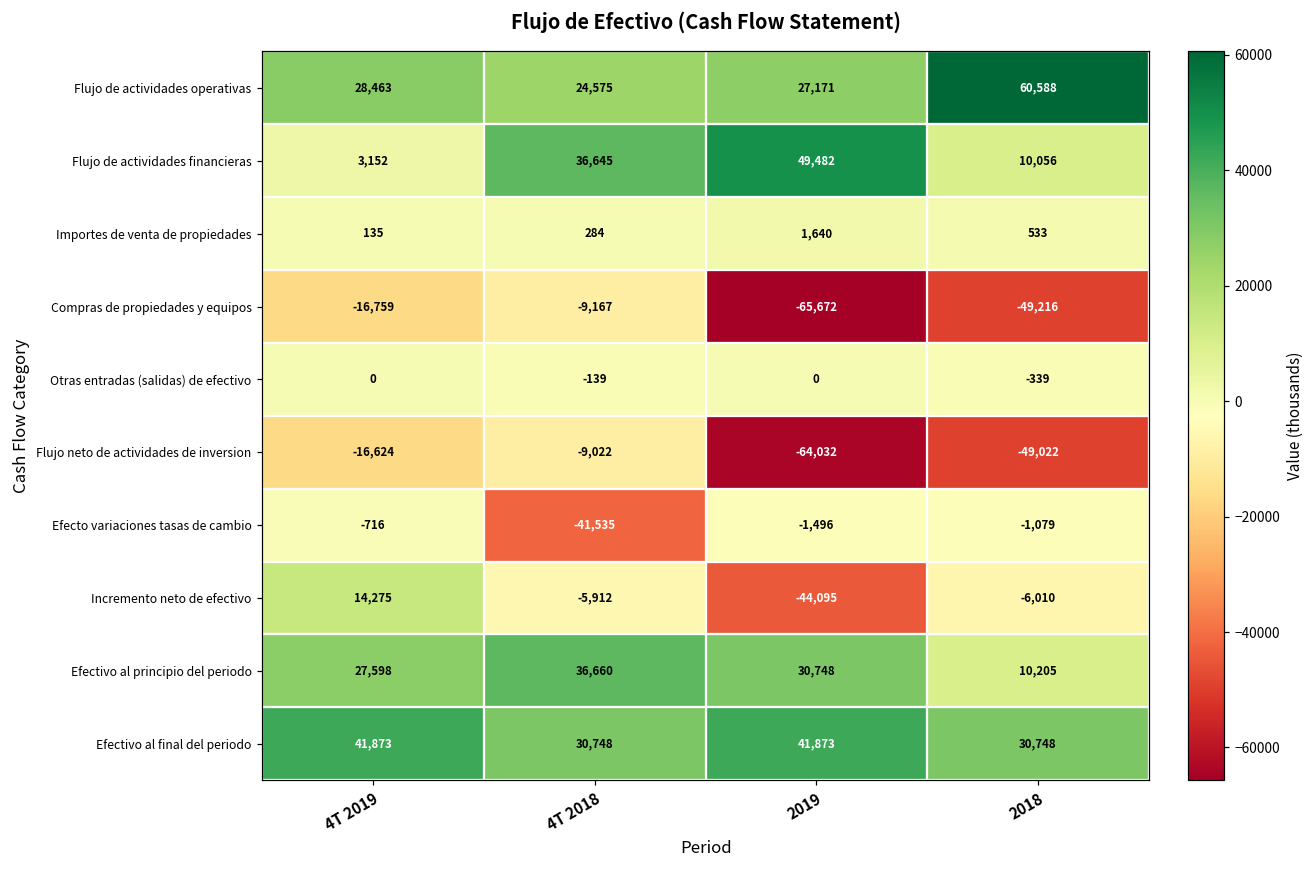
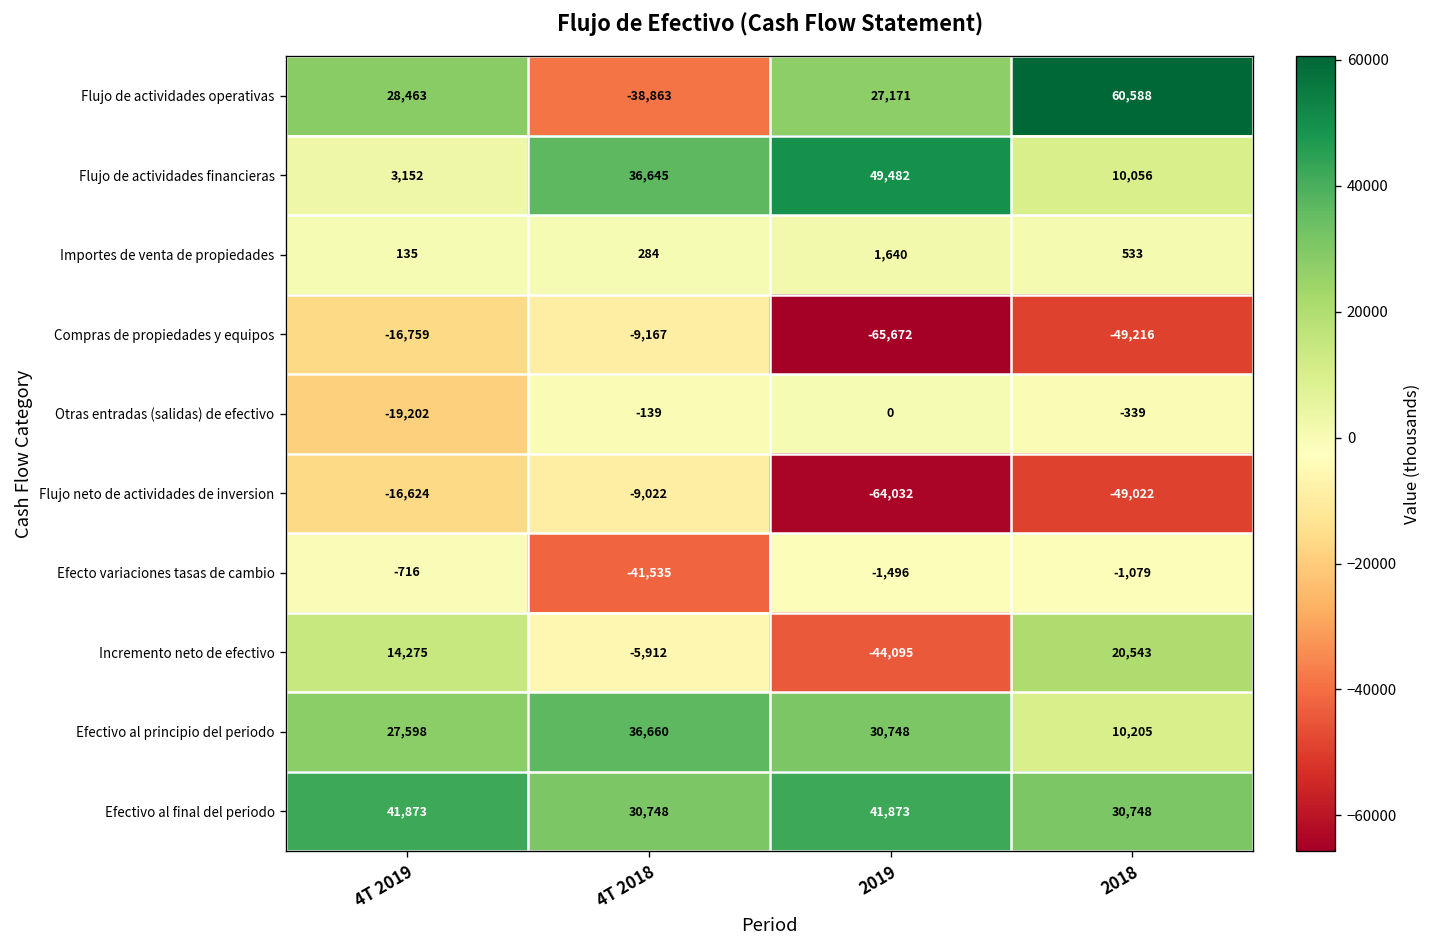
  {
    "Flujo de actividades operativas": {
      "4T 2019": "28,463",
-     "4T 2018": "24,575",
+     "4T 2018": "-38,863",
      "2019": "27,171",
      "2018": "60,588"
    },
    "Flujo de actividades financieras": {
      "4T 2019": "3,152",
      "4T 2018": "36,645",
      "2019": "49,482",
      "2018": "10,056"
    },
    "Importes de venta de propiedades": {
      "4T 2019": "135",
      "4T 2018": "284",
      "2019": "1,640",
      "2018": "533"
    },
    "Compras de propiedades y equipos": {
      "4T 2019": "-16,759",
      "4T 2018": "-9,167",
      "2019": "-65,672",
      "2018": "-49,216"
    },
    "Otras entradas (salidas) de efectivo": {
-     "4T 2019": "0",
+     "4T 2019": "-19,202",
      "4T 2018": "-139",
      "2019": "0",
      "2018": "-339"
    },
    "Flujo neto de actividades de inversion": {
      "4T 2019": "-16,624",
      "4T 2018": "-9,022",
      "2019": "-64,032",
      "2018": "-49,022"
    },
    "Efecto variaciones tasas de cambio": {
      "4T 2019": "-716",
      "4T 2018": "-41,535",
      "2019": "-1,496",
      "2018": "-1,079"
    },
    "Incremento neto de efectivo": {
      "4T 2019": "14,275",
      "4T 2018": "-5,912",
      "2019": "-44,095",
-     "2018": "-6,010"
+     "2018": "20,543"
    },
    "Efectivo al principio del periodo": {
      "4T 2019": "27,598",
      "4T 2018": "36,660",
      "2019": "30,748",
      "2018": "10,205"
    },
    "Efectivo al final del periodo": {
      "4T 2019": "41,873",
      "4T 2018": "30,748",
      "2019": "41,873",
      "2018": "30,748"
    }
  }
